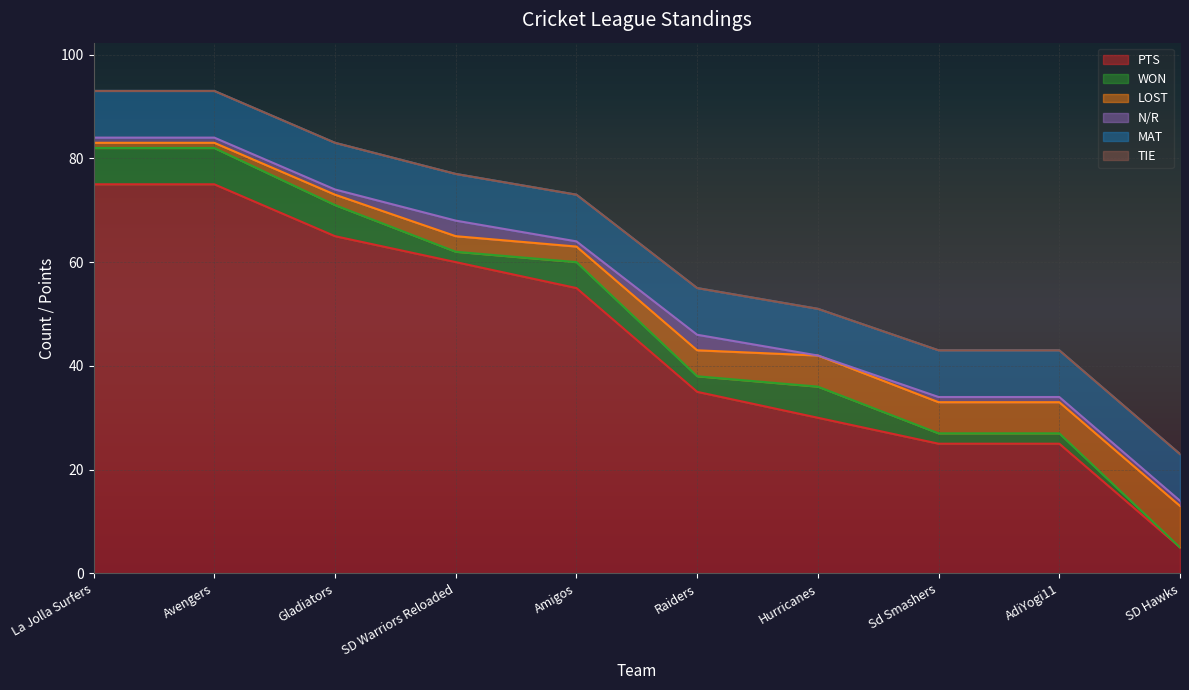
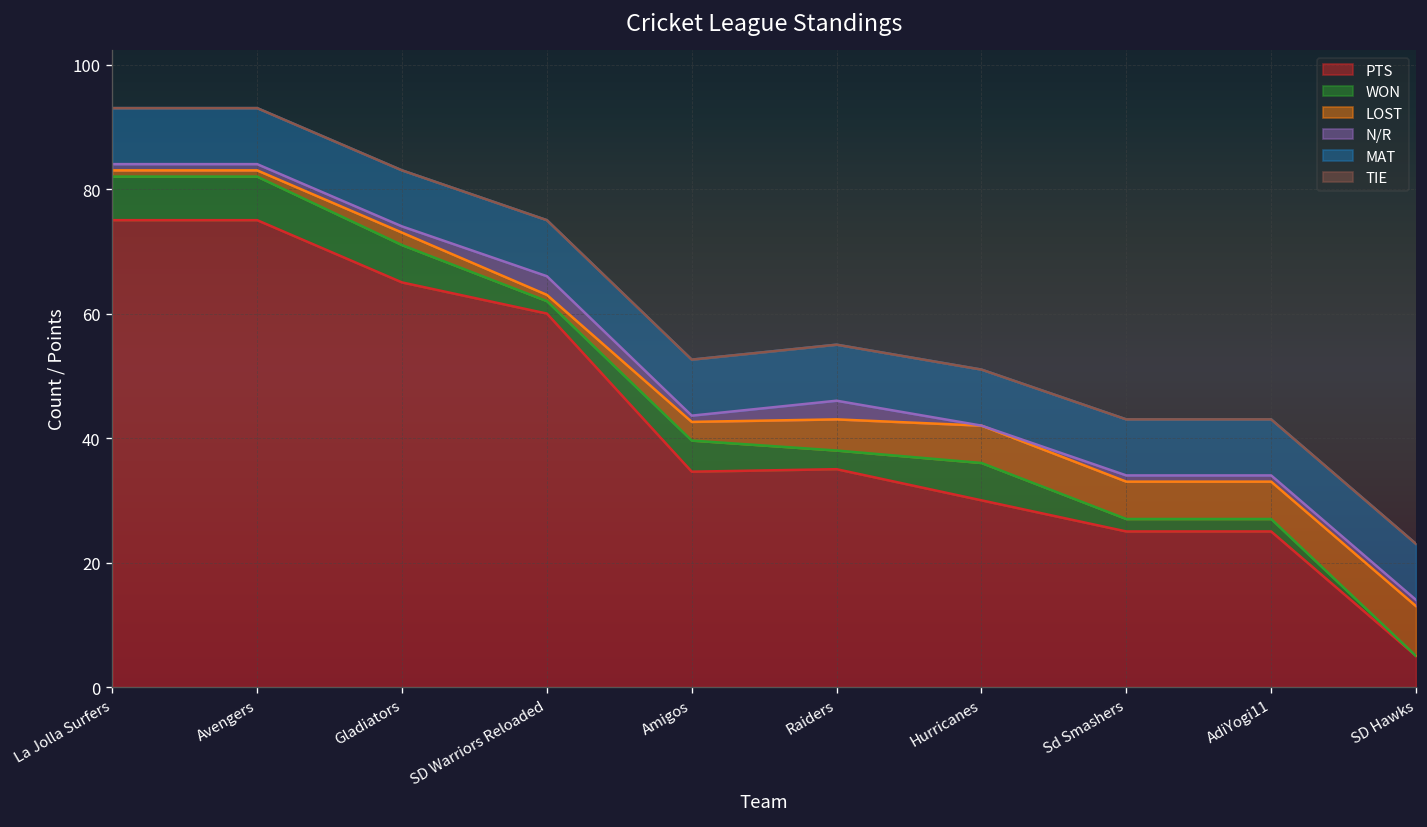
  {
    "PTS": {
      "La Jolla Surfers": 75,
      "Avengers": 75,
      "Gladiators": 65,
      "SD Warriors Reloaded": 60,
-     "Amigos": 55,
+     "Amigos": 35,
      "Raiders": 35,
      "Hurricanes": 30,
      "Sd Smashers": 25,
      "AdiYogi11": 25
    },
    "WON": {
      "La Jolla Surfers": 7,
      "Avengers": 7,
      "Gladiators": 6,
      "SD Warriors Reloaded": 2,
      "Amigos": 5,
      "Raiders": 3,
      "Hurricanes": 6,
      "Sd Smashers": 2,
      "AdiYogi11": 2
    },
    "LOST": {
      "La Jolla Surfers": 1,
      "Avengers": 1,
      "Gladiators": 2,
-     "SD Warriors Reloaded": 3,
+     "SD Warriors Reloaded": 1,
      "Amigos": 3,
      "Raiders": 5,
      "Sd Smashers": 6,
      "AdiYogi11": 6,
      "SD Hawks": 8
    },
    "N/R": {
      "La Jolla Surfers": 1,
      "Avengers": 1,
      "Gladiators": 1,
      "SD Warriors Reloaded": 3,
      "Amigos": 1,
      "Raiders": 3,
      "Sd Smashers": 1,
      "AdiYogi11": 1,
      "SD Hawks": 1
    }
  }
